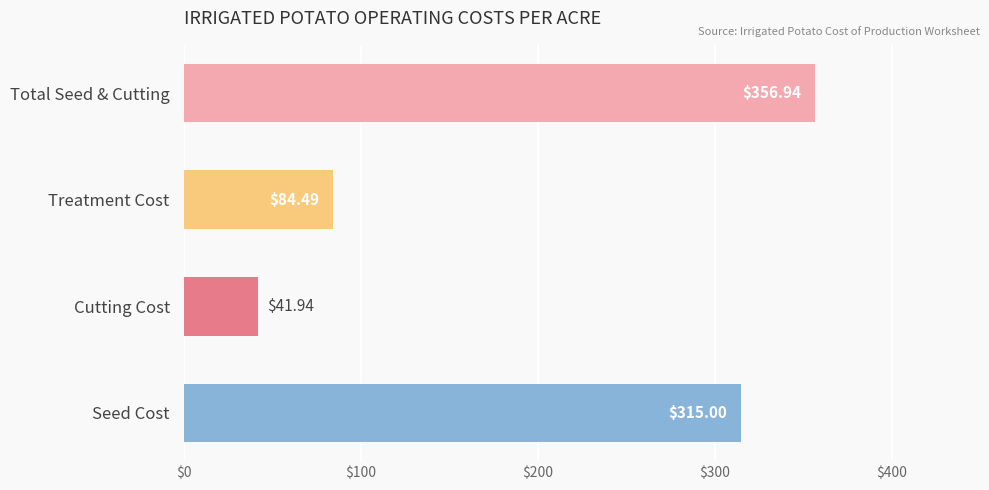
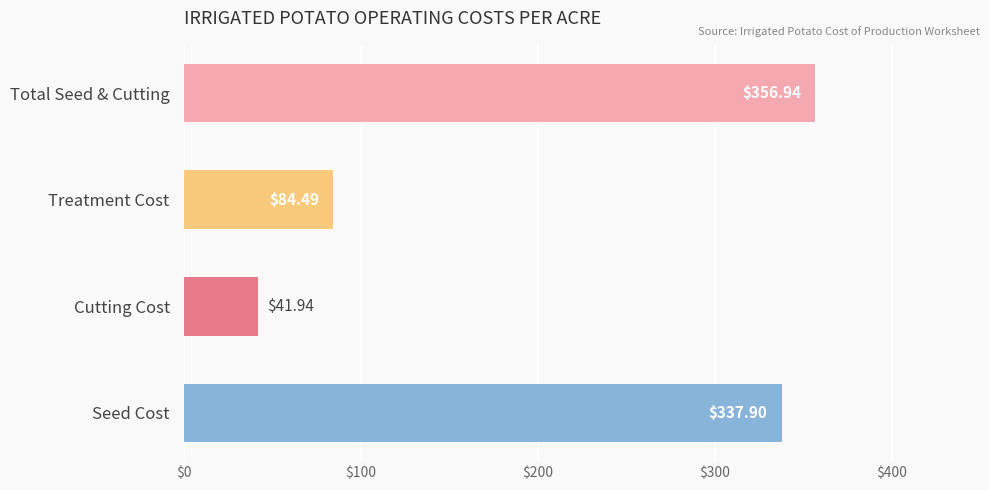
  {
    "Total Seed & Cutting": "$356.94",
    "Treatment Cost": "$84.49",
    "Cutting Cost": "$41.94",
-   "Seed Cost": "$315.00"
+   "Seed Cost": "$337.90"
  }
